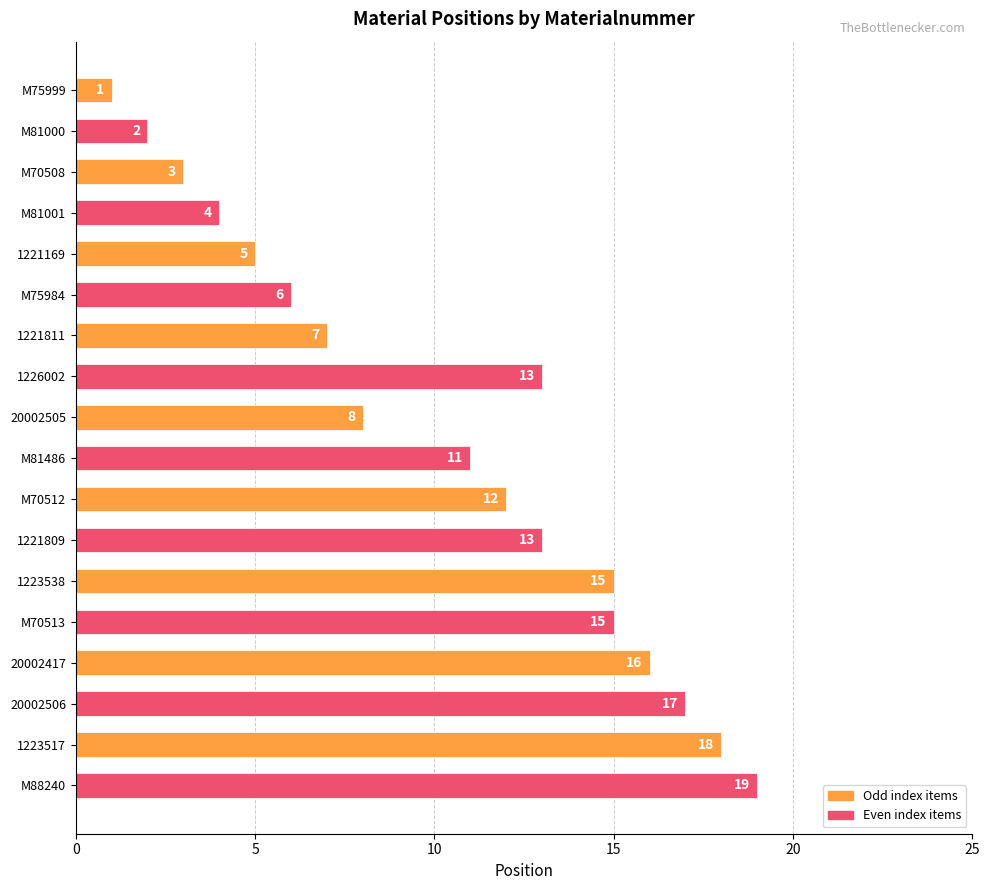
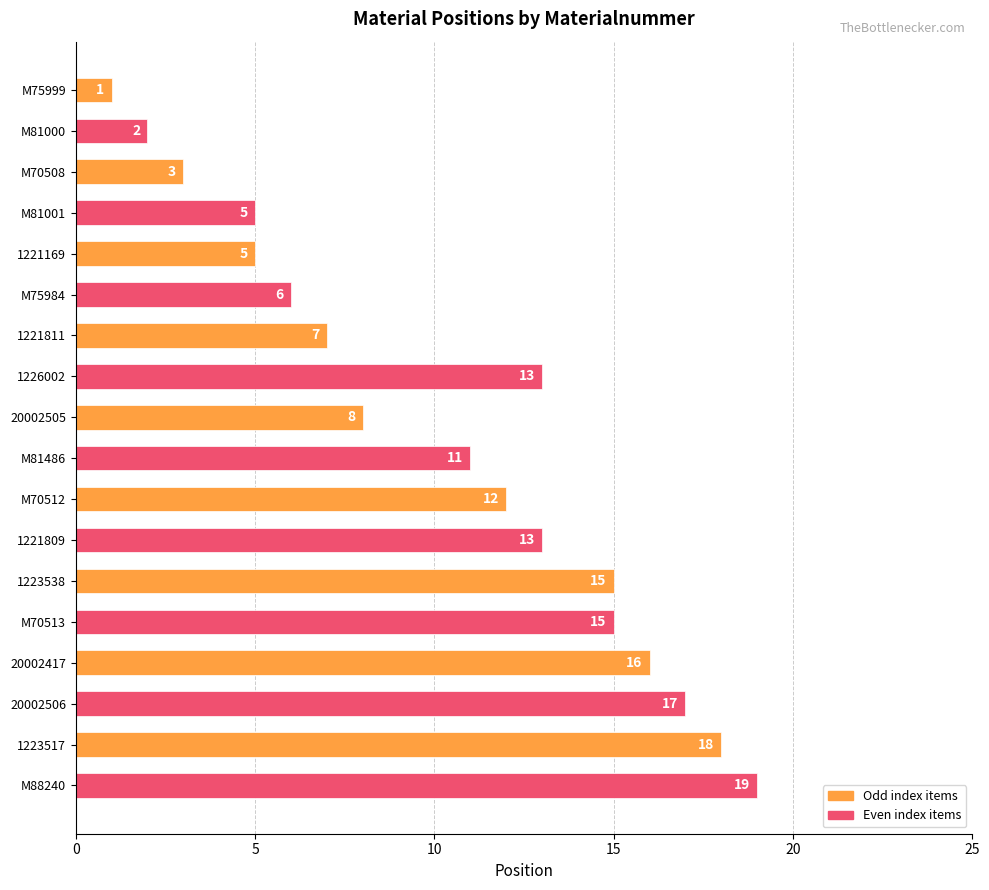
  {
    "M75999": 1,
    "M81000": 2,
    "M70508": 3,
-   "M81001": 4,
+   "M81001": 5,
    "1221169": 5,
    "M75984": 6,
    "1221811": 7,
    "1226002": 13,
    "20002505": 8,
    "M81486": 11,
    "M70512": 12,
    "1221809": 13,
    "1223538": 15,
    "M70513": 15,
    "20002417": 16,
    "20002506": 17,
    "1223517": 18,
    "M88240": 19
  }
